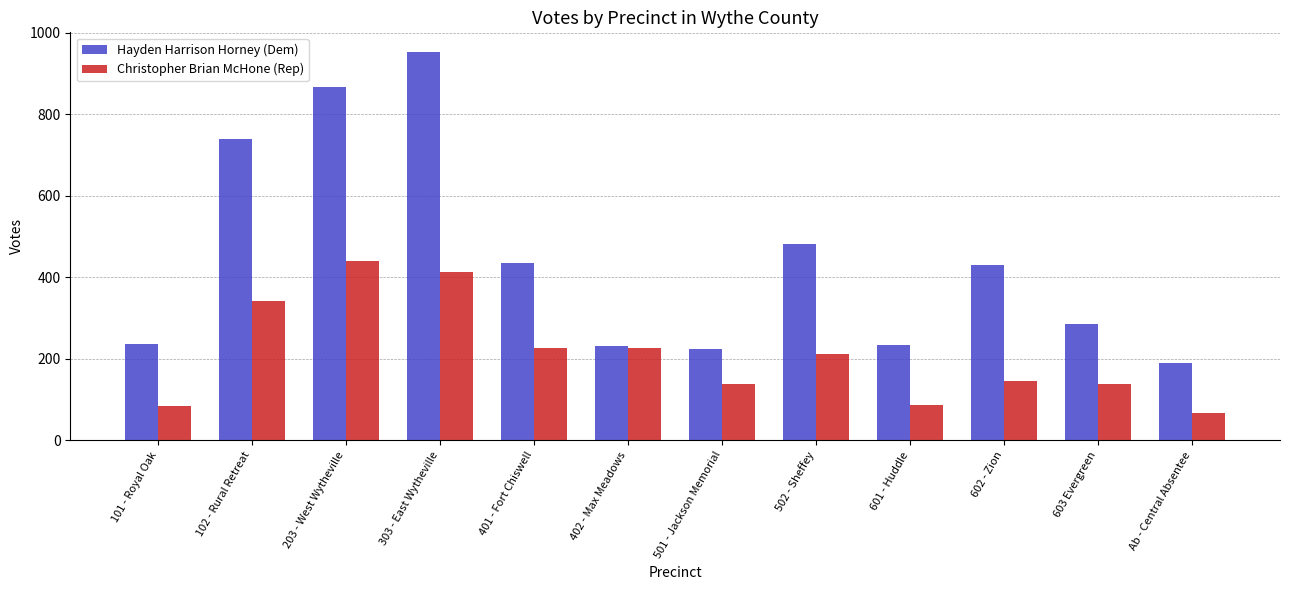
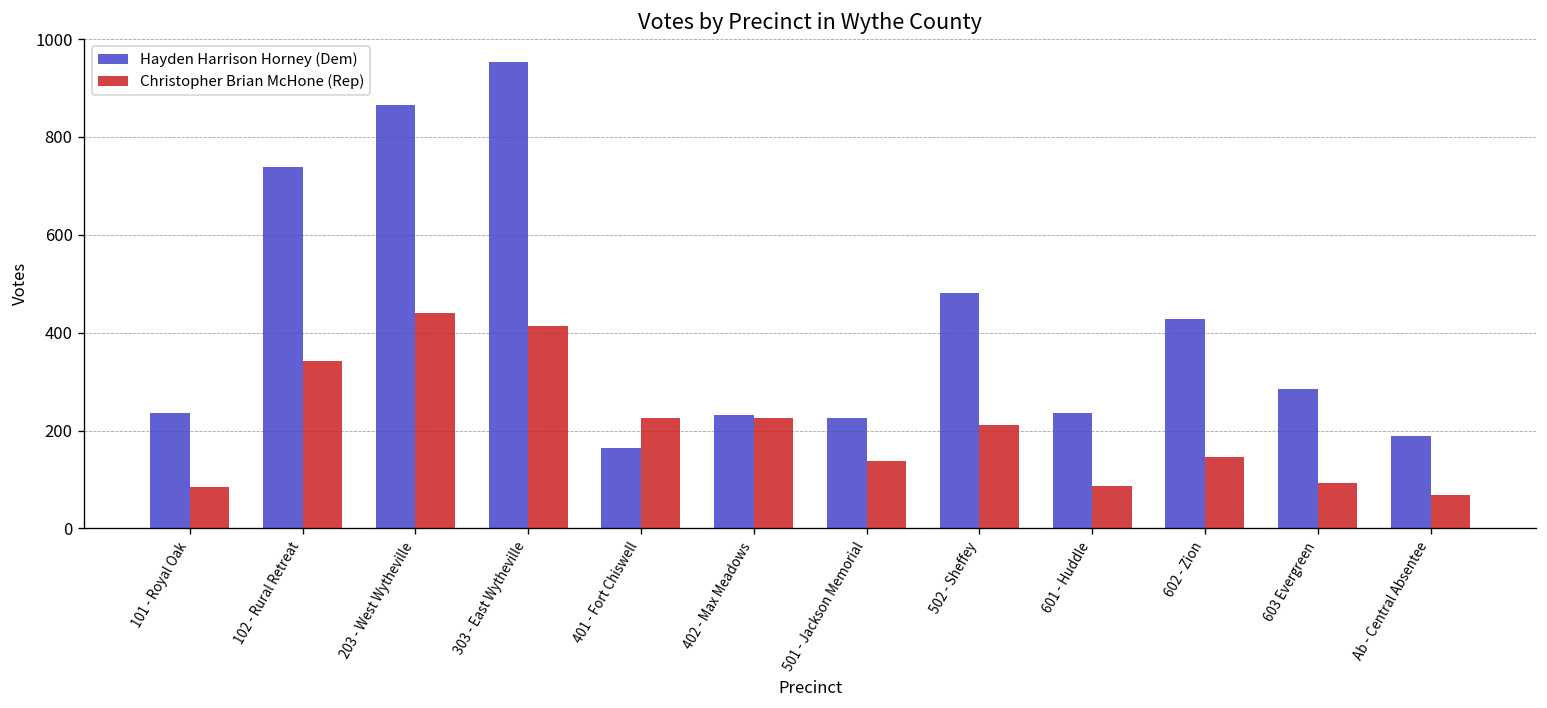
  {
    "Hayden Harrison Horney (Dem)": {
      "101 - Royal Oak": 240,
      "102 - Rural Retreat": 740,
      "203 - West Wytheville": 870,
      "303 - East Wytheville": 950,
-     "401 - Fort Chiswell": 440,
+     "401 - Fort Chiswell": 170,
      "402 - Max Meadows": 230,
      "501 - Jackson Memorial": 230,
      "502 - Sheffey": 480,
      "601 - Huddle": 240,
      "602 - Zion": 430,
      "603 Evergreen": 290,
      "Ab - Central Absentee": 190
    },
    "Christopher Brian McHone (Rep)": {
      "101 - Royal Oak": 90,
      "102 - Rural Retreat": 340,
      "203 - West Wytheville": 440,
      "303 - East Wytheville": 410,
      "401 - Fort Chiswell": 230,
      "402 - Max Meadows": 230,
      "501 - Jackson Memorial": 140,
      "502 - Sheffey": 210,
      "601 - Huddle": 90,
      "602 - Zion": 150,
-     "603 Evergreen": 140,
+     "603 Evergreen": 90,
      "Ab - Central Absentee": 70
    }
  }
